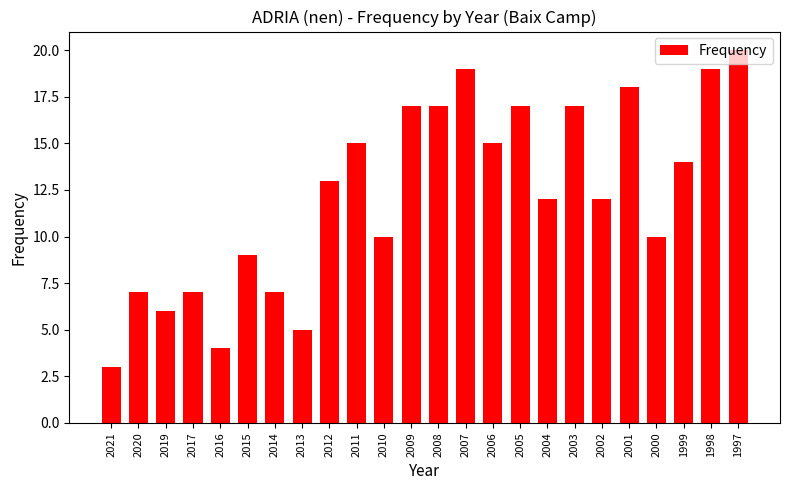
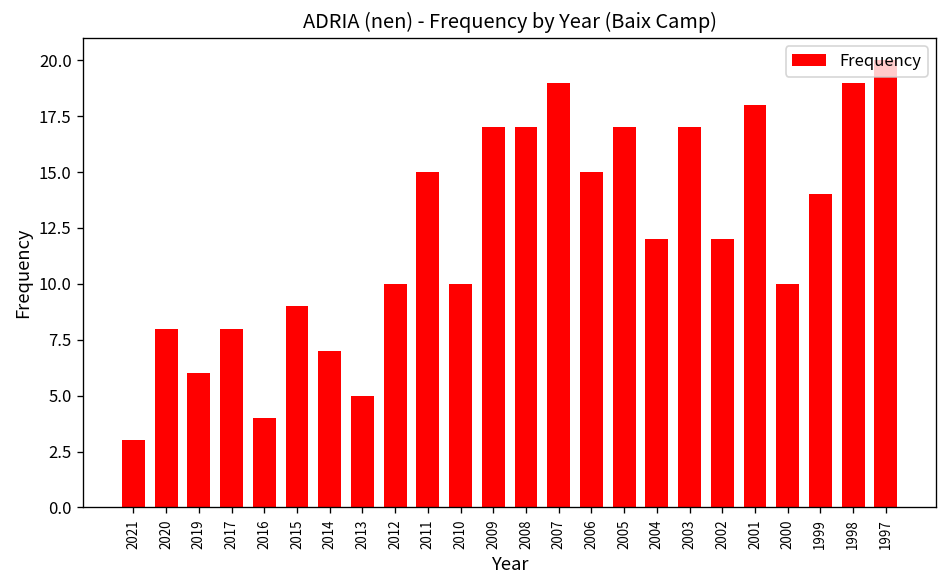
  {
    "2021": 3,
-   "2020": 7,
+   "2020": 8,
    "2019": 6,
-   "2017": 7,
+   "2017": 8,
    "2016": 4,
    "2015": 9,
    "2014": 7,
    "2013": 5,
-   "2012": 13,
+   "2012": 10,
    "2011": 15,
    "2010": 10,
    "2009": 17,
    "2008": 17,
    "2007": 19,
    "2006": 15,
    "2005": 17,
    "2004": 12,
    "2003": 17,
    "2002": 12,
    "2001": 18,
    "2000": 10,
    "1999": 14,
    "1998": 19
  }
